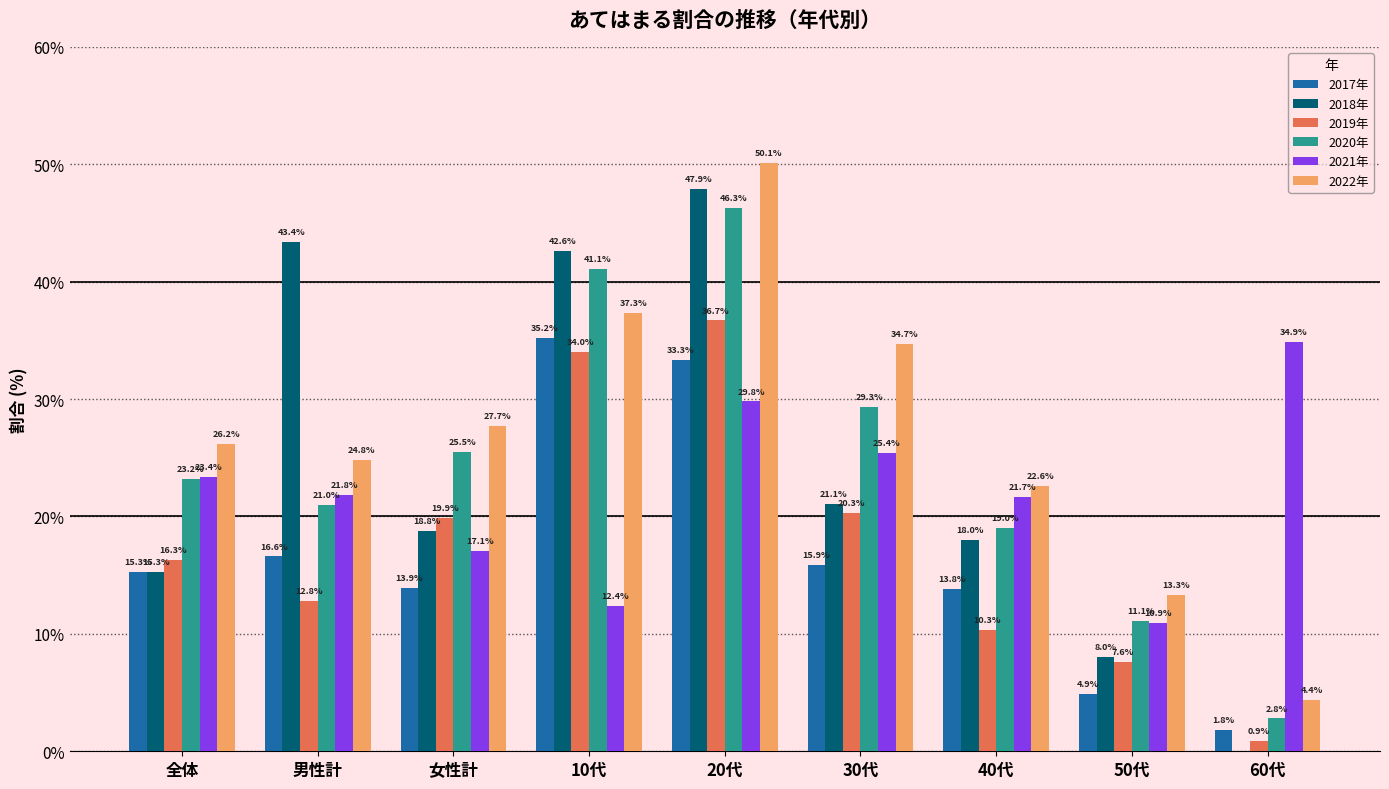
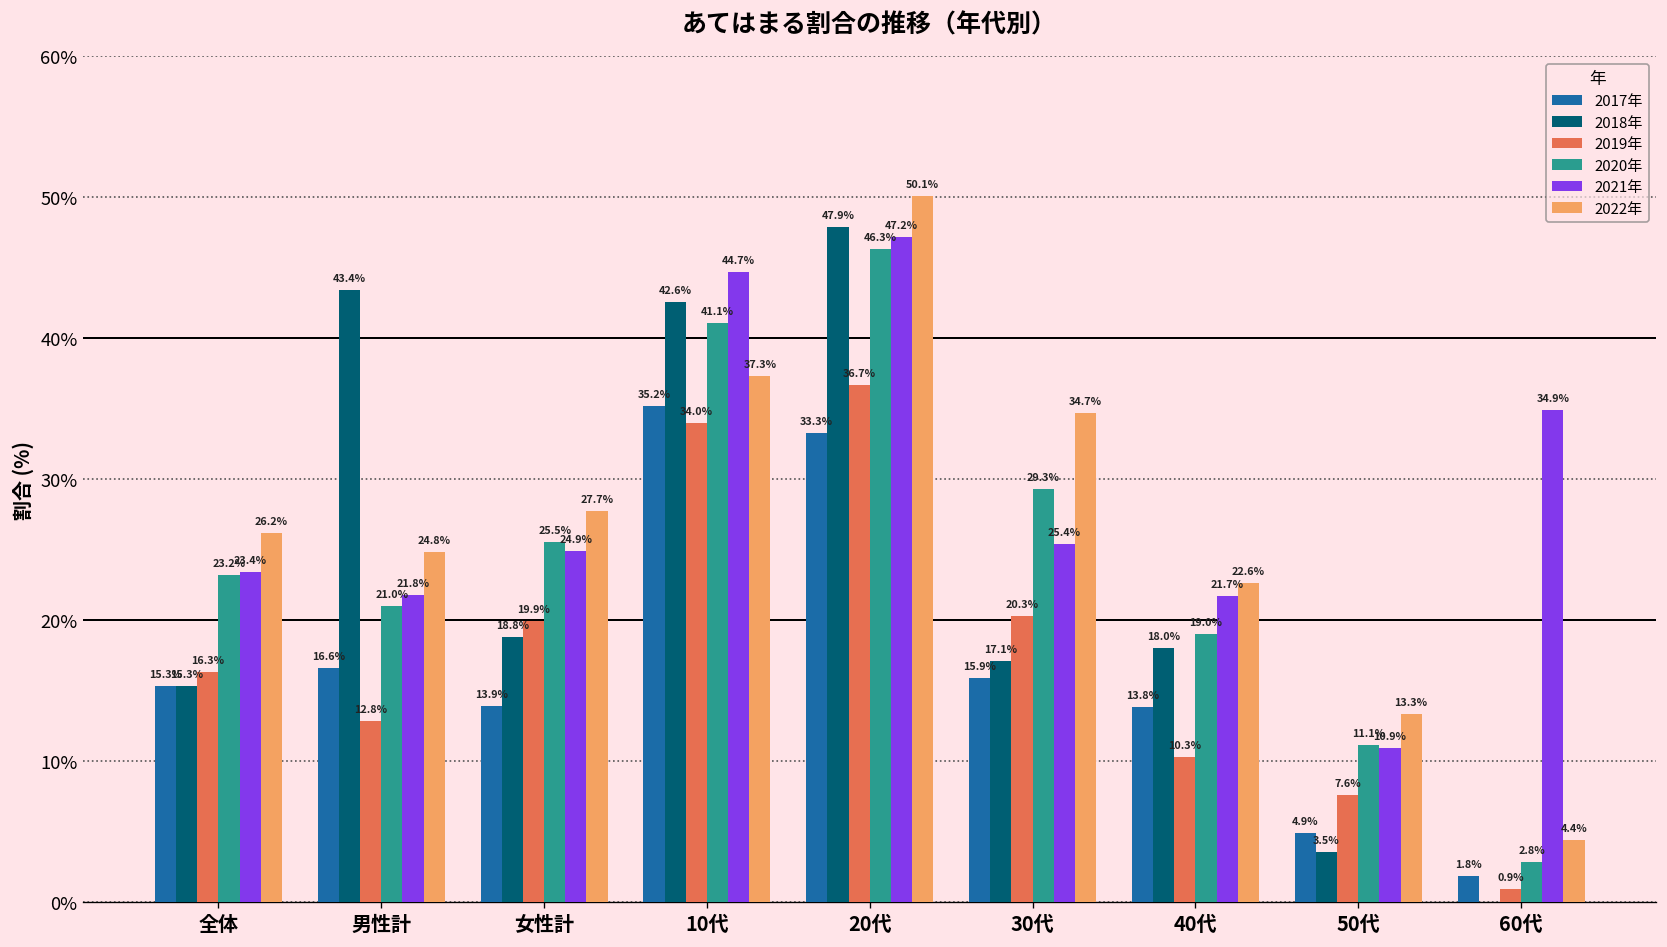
  {
    "2018年": {
      "男性計": "43.4%",
      "女性計": "18.8%",
      "10代": "42.6%",
      "20代": "47.9%",
-     "30代": "21.1%",
+     "30代": "17.1%",
      "40代": "18.0%",
-     "50代": "8.0%"
+     "50代": "3.5%"
    },
    "2021年": {
      "男性計": "21.8%",
-     "女性計": "17.1%",
-     "10代": "12.4%",
-     "20代": "29.8%",
+     "女性計": "24.9%",
+     "10代": "44.7%",
+     "20代": "47.2%",
      "30代": "25.4%",
      "40代": "21.7%",
      "60代": "34.9%"
    }
  }
